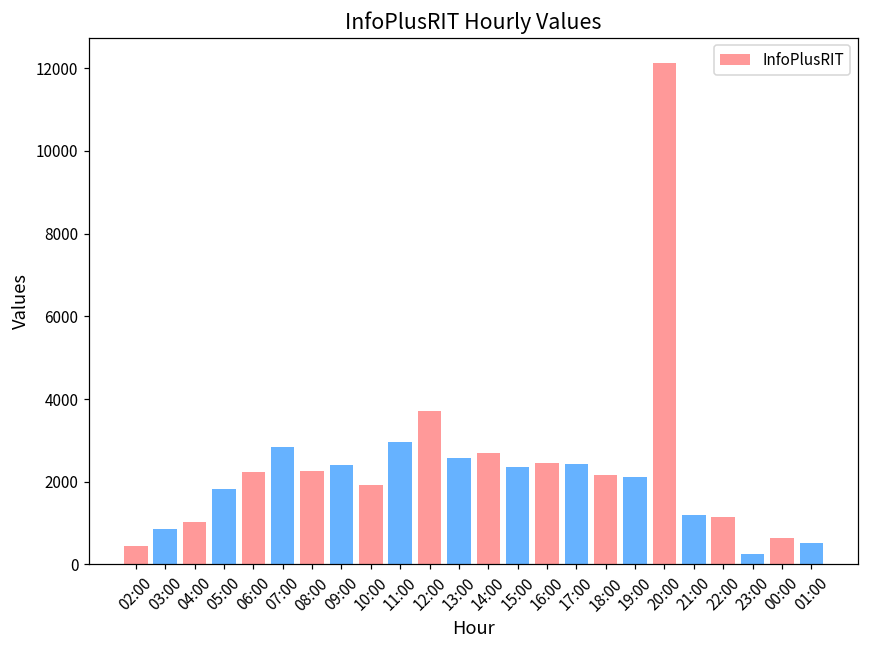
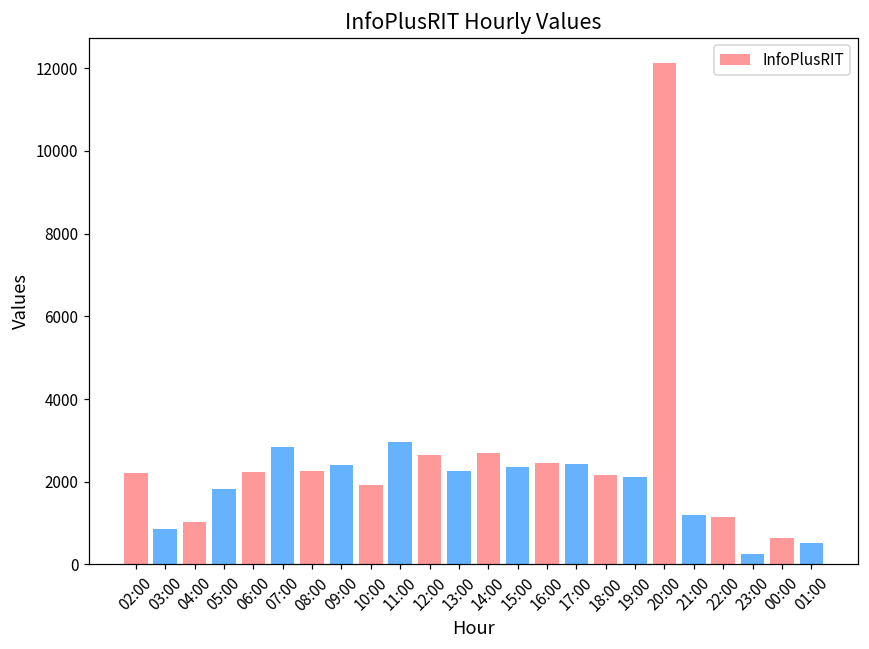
  {
-   "02:00": 400,
+   "02:00": 2200,
    "03:00": 900,
    "04:00": 1000,
    "05:00": 1800,
    "06:00": 2200,
    "07:00": 2800,
    "08:00": 2300,
    "09:00": 2400,
    "10:00": 1900,
    "11:00": 3000,
-   "12:00": 3700,
-   "13:00": 2600,
+   "12:00": 2600,
+   "13:00": 2300,
    "14:00": 2700,
    "15:00": 2400,
    "16:00": 2400,
    "17:00": 2400,
    "18:00": 2200,
    "19:00": 2100,
    "20:00": 12100,
    "21:00": 1200,
    "22:00": 1100,
    "23:00": 300,
    "00:00": 600,
    "01:00": 500
  }
